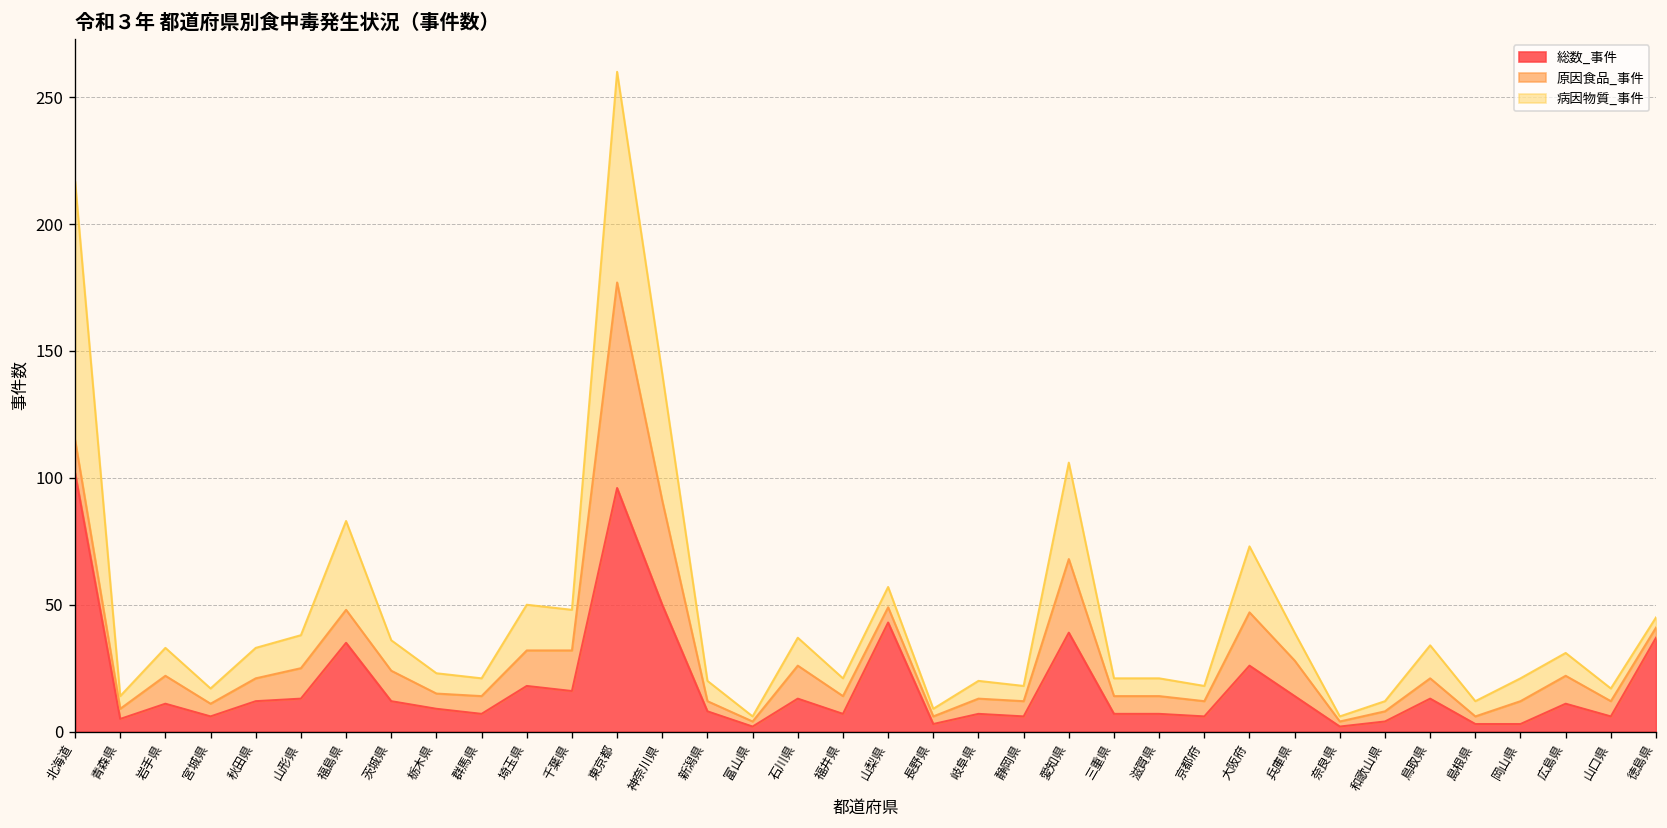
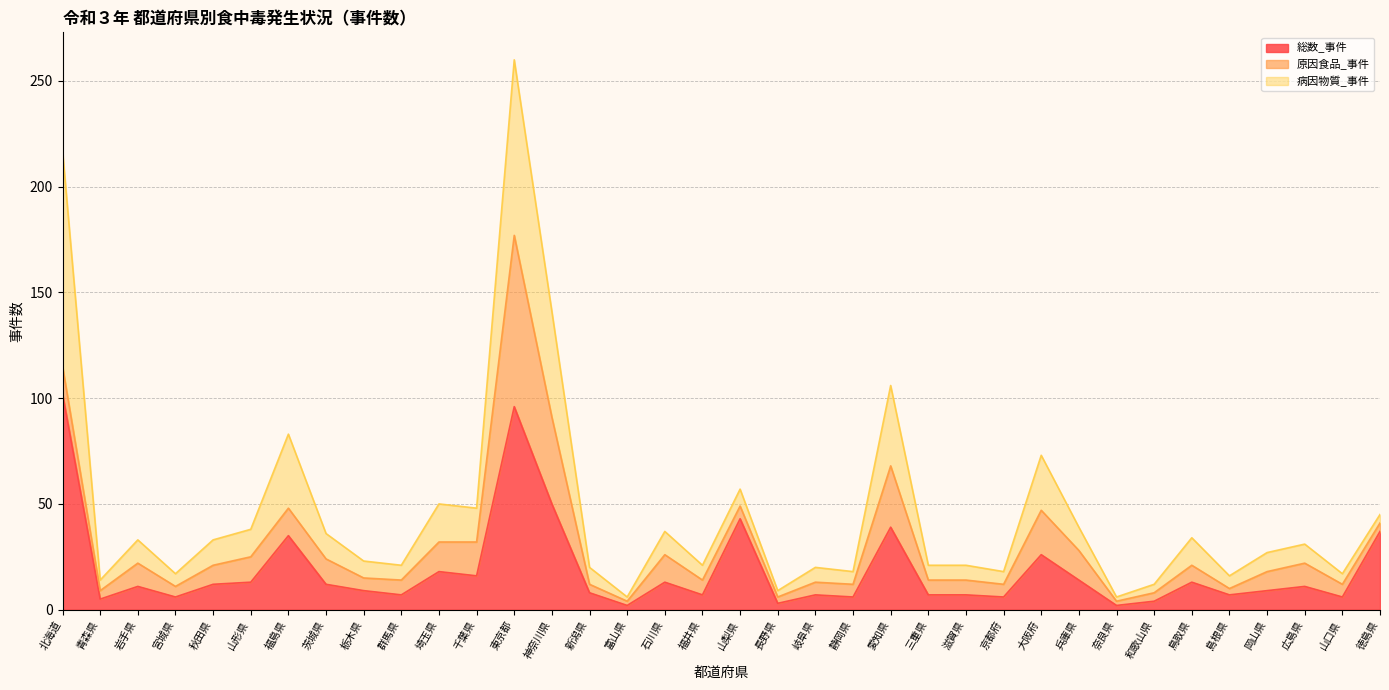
  {
    "総数_事件": {
      "北海道": 102,
      "青森県": 5,
      "岩手県": 11,
      "宮城県": 6,
      "秋田県": 12,
      "山形県": 13,
      "福島県": 35,
      "茨城県": 12,
      "栃木県": 9,
      "群馬県": 7,
      "埼玉県": 18,
      "千葉県": 16,
      "東京都": 96,
      "神奈川県": 50,
      "新潟県": 8,
      "富山県": 2,
      "石川県": 13,
      "福井県": 7,
      "山梨県": 43,
      "長野県": 3,
      "岐阜県": 7,
      "静岡県": 6,
      "愛知県": 39,
      "三重県": 7,
      "滋賀県": 7,
      "京都府": 6,
      "大阪府": 26,
      "兵庫県": 14,
      "奈良県": 2,
      "和歌山県": 4,
      "鳥取県": 13,
-     "島根県": 3,
-     "岡山県": 3,
+     "島根県": 7,
+     "岡山県": 9,
      "広島県": 11,
      "山口県": 6,
      "徳島県": 37
    }
  }
